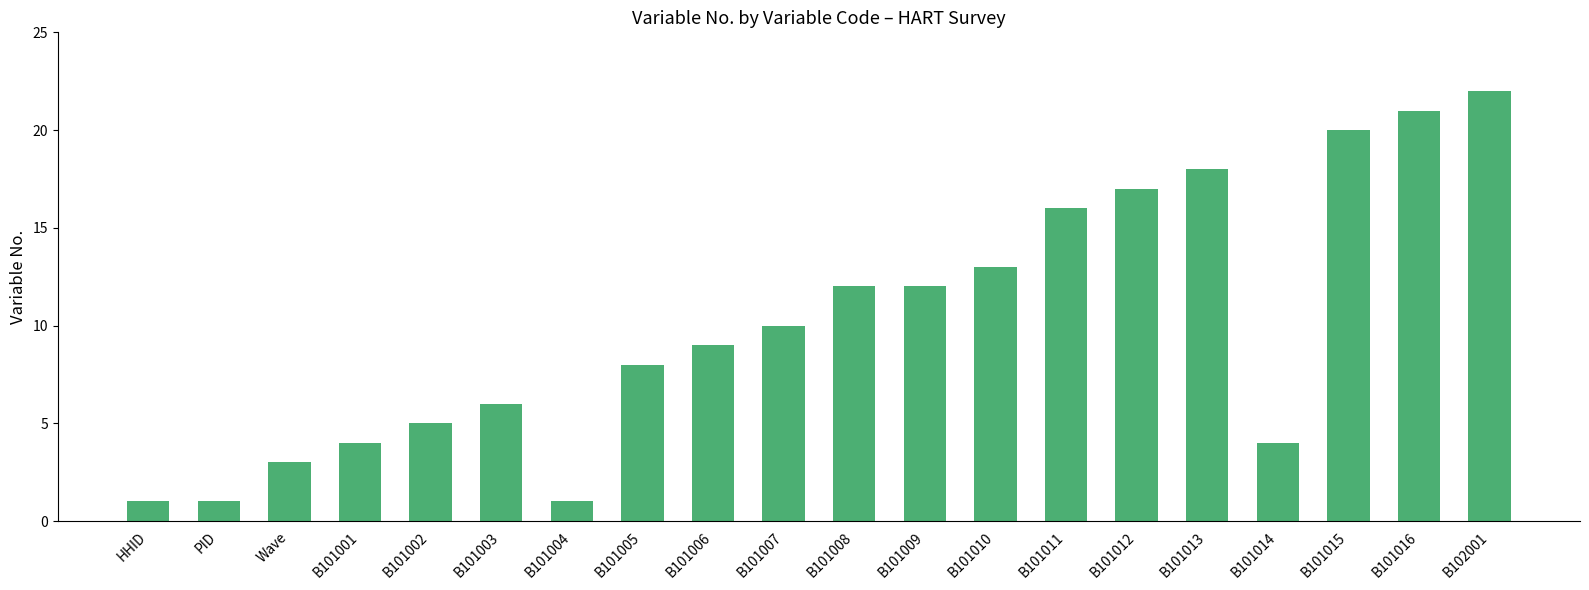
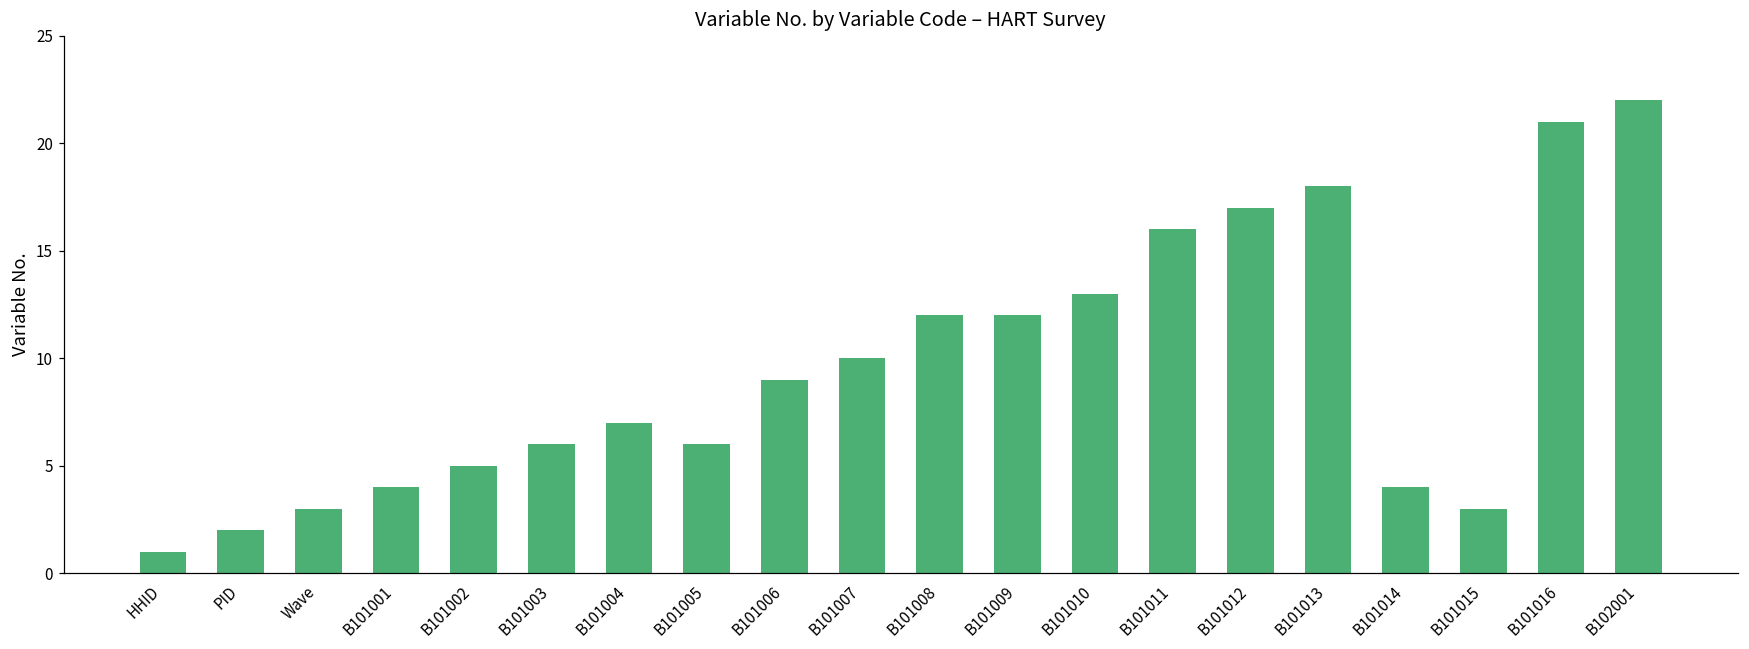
  {
    "HHID": 1,
-   "PID": 1,
+   "PID": 2,
    "Wave": 3,
    "B101001": 4,
    "B101002": 5,
    "B101003": 6,
-   "B101004": 1,
-   "B101005": 8,
+   "B101004": 7,
+   "B101005": 6,
    "B101006": 9,
    "B101007": 10,
    "B101008": 12,
    "B101009": 12,
    "B101010": 13,
    "B101011": 16,
    "B101012": 17,
    "B101013": 18,
    "B101014": 4,
-   "B101015": 20,
+   "B101015": 3,
    "B101016": 21,
    "B102001": 22
  }
